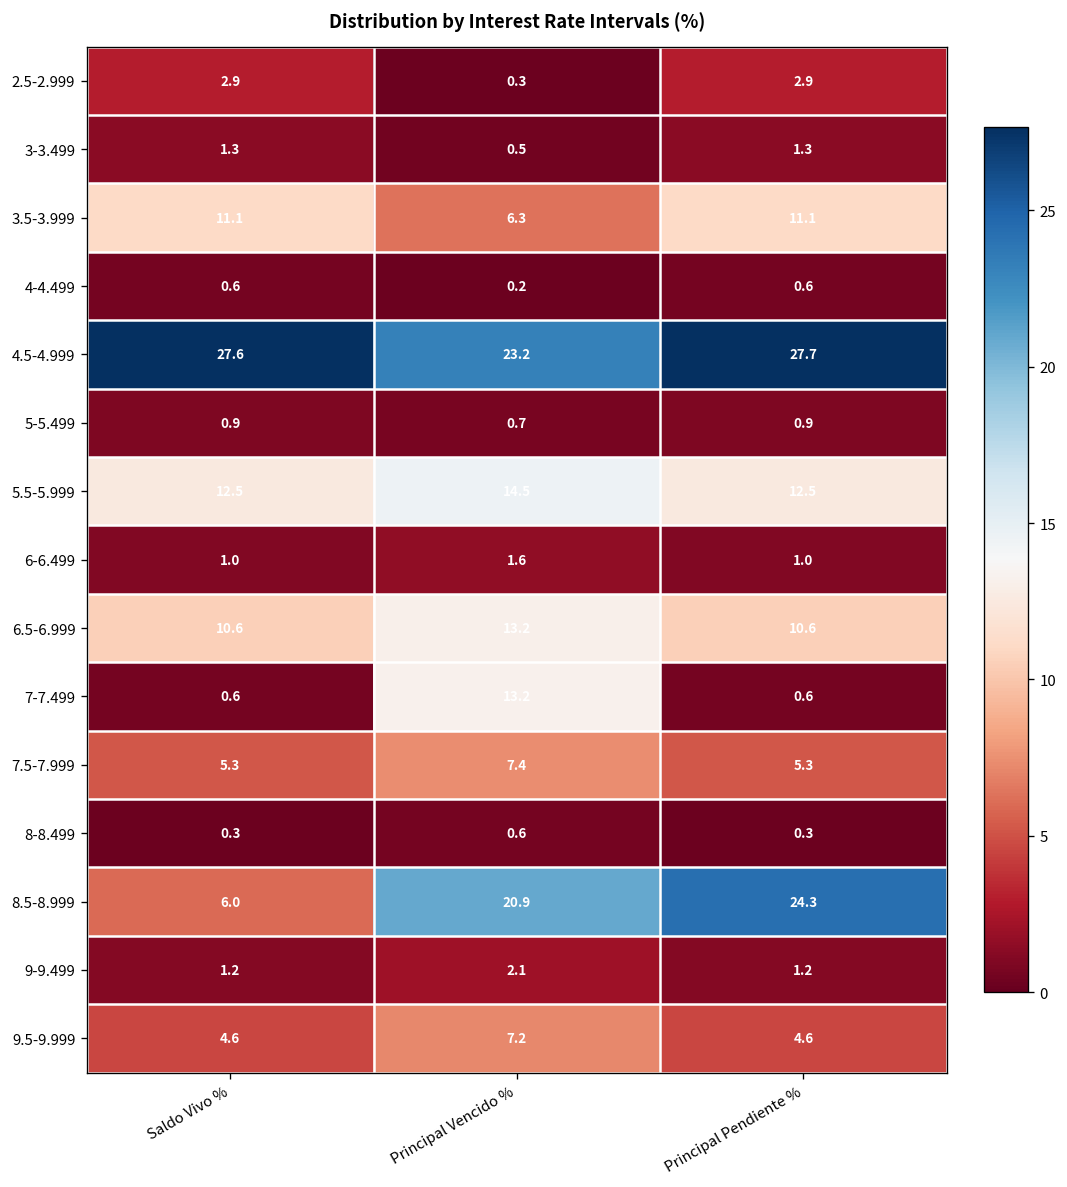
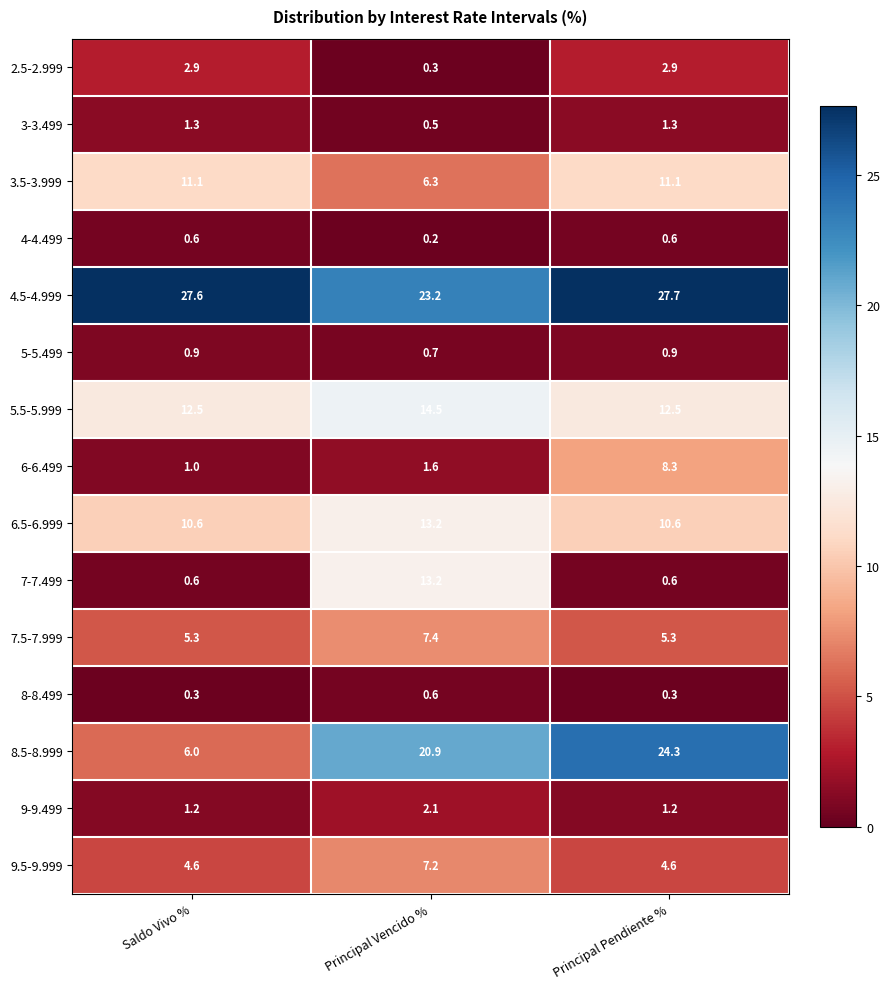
  {
    "2.5-2.999": {
      "Saldo Vivo %": 2.9,
      "Principal Vencido %": 0.3,
      "Principal Pendiente %": 2.9
    },
    "3-3.499": {
      "Saldo Vivo %": 1.3,
      "Principal Vencido %": 0.5,
      "Principal Pendiente %": 1.3
    },
    "3.5-3.999": {
      "Saldo Vivo %": 11.1,
      "Principal Vencido %": 6.3,
      "Principal Pendiente %": 11.1
    },
    "4-4.499": {
      "Saldo Vivo %": 0.6,
      "Principal Vencido %": 0.2,
      "Principal Pendiente %": 0.6
    },
    "4.5-4.999": {
      "Saldo Vivo %": 27.6,
      "Principal Vencido %": 23.2,
      "Principal Pendiente %": 27.7
    },
    "5-5.499": {
      "Saldo Vivo %": 0.9,
      "Principal Vencido %": 0.7,
      "Principal Pendiente %": 0.9
    },
    "6-6.499": {
      "Saldo Vivo %": 1.0,
      "Principal Vencido %": 1.6,
-     "Principal Pendiente %": 1.0
+     "Principal Pendiente %": 8.3
    },
    "6.5-6.999": {
      "Saldo Vivo %": 10.6,
      "Principal Pendiente %": 10.6
    },
    "7-7.499": {
      "Saldo Vivo %": 0.6,
      "Principal Pendiente %": 0.6
    },
    "7.5-7.999": {
      "Saldo Vivo %": 5.3,
      "Principal Vencido %": 7.4,
      "Principal Pendiente %": 5.3
    },
    "8-8.499": {
      "Saldo Vivo %": 0.3,
      "Principal Vencido %": 0.6,
      "Principal Pendiente %": 0.3
    },
    "8.5-8.999": {
      "Saldo Vivo %": 6.0,
      "Principal Vencido %": 20.9,
      "Principal Pendiente %": 24.3
    },
    "9-9.499": {
      "Saldo Vivo %": 1.2,
      "Principal Vencido %": 2.1,
      "Principal Pendiente %": 1.2
    },
    "9.5-9.999": {
      "Saldo Vivo %": 4.6,
      "Principal Vencido %": 7.2,
      "Principal Pendiente %": 4.6
    }
  }
